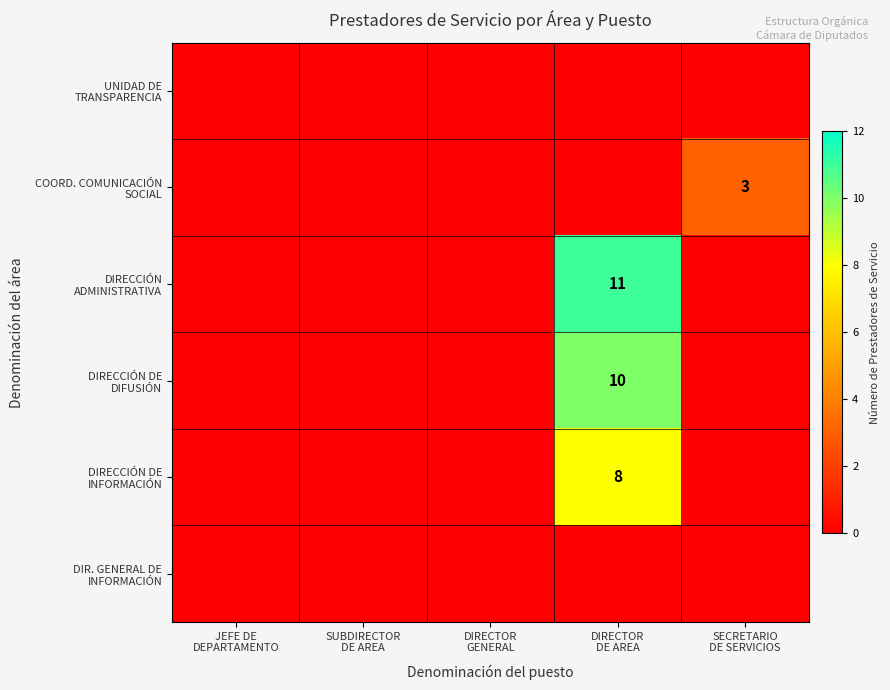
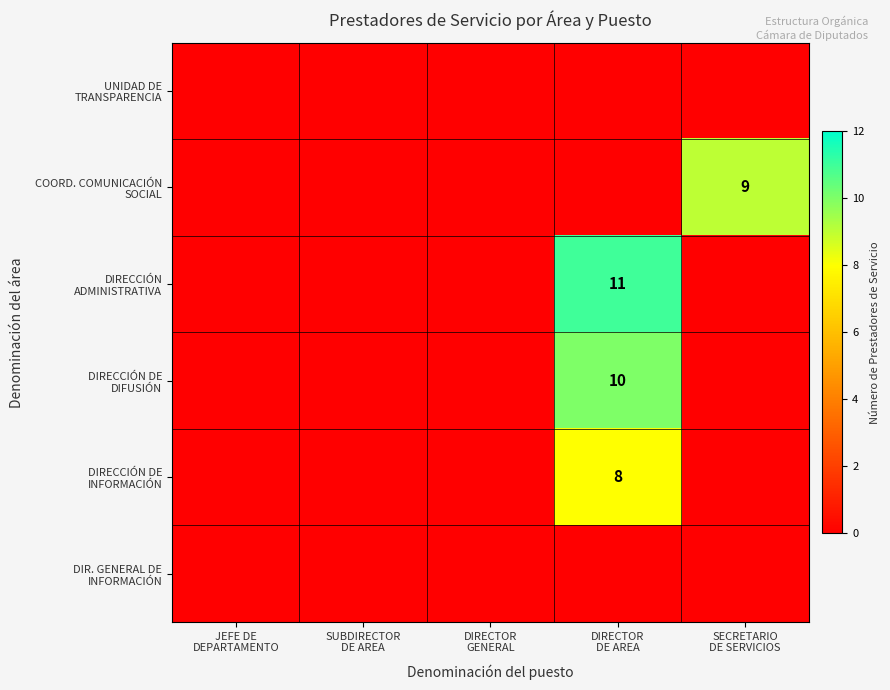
  {
    "COORD. COMUNICACIÓN SOCIAL": {
-     "SECRETARIO DE SERVICIOS": 3
+     "SECRETARIO DE SERVICIOS": 9
    },
    "DIRECCIÓN ADMINISTRATIVA": {
      "DIRECTOR DE AREA": 11
    },
    "DIRECCIÓN DE DIFUSIÓN": {
      "DIRECTOR DE AREA": 10
    },
    "DIRECCIÓN DE INFORMACIÓN": {
      "DIRECTOR DE AREA": 8
    }
  }
